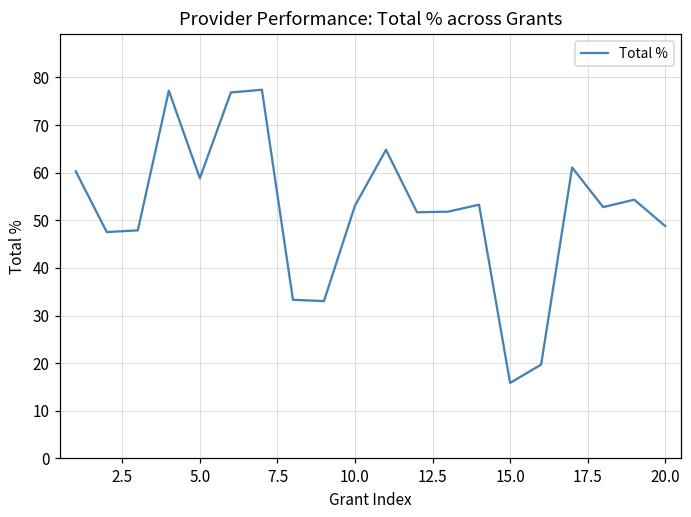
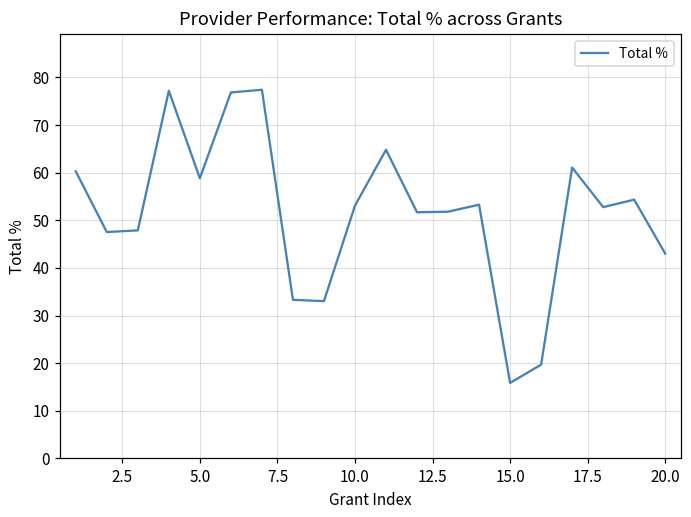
  {
    "5.0": 59,
    "10.0": 53,
    "15.0": 16,
-   "20.0": 49
+   "20.0": 43
  }
